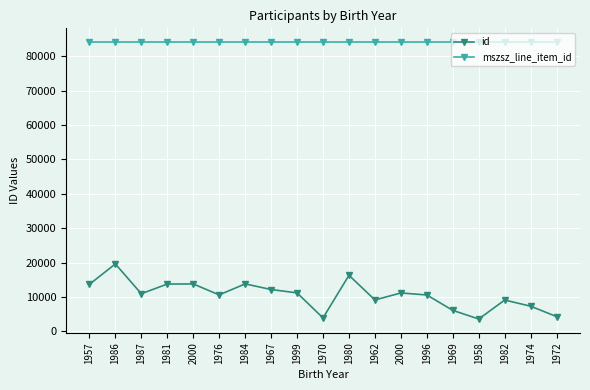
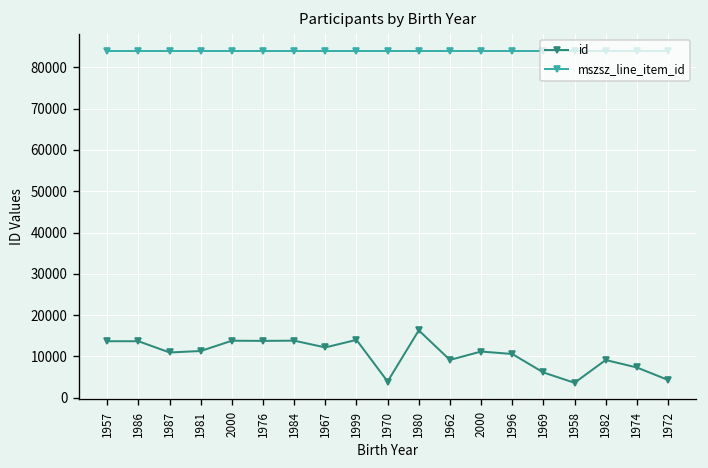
  {
    "id": {
      "1957": 14000,
-     "1986": 20000,
+     "1986": 14000,
      "1987": 11000,
-     "1981": 14000,
-     "1976": 11000,
+     "1981": 11000,
+     "1976": 14000,
      "1984": 14000,
      "1967": 12000,
-     "1999": 11000,
+     "1999": 14000,
      "1970": 4000,
      "1980": 16000,
      "1962": 9000,
      "1996": 11000,
      "1969": 6000,
      "1958": 4000,
      "1982": 9000,
      "1974": 7000,
      "1972": 4000
    },
    "mszsz_line_item_id": {
      "1957": 84000,
      "1986": 84000,
      "1987": 84000,
      "1981": 84000,
      "1976": 84000,
      "1984": 84000,
      "1967": 84000,
      "1999": 84000,
      "1970": 84000,
      "1980": 84000,
      "1962": 84000,
      "1996": 84000
    }
  }
